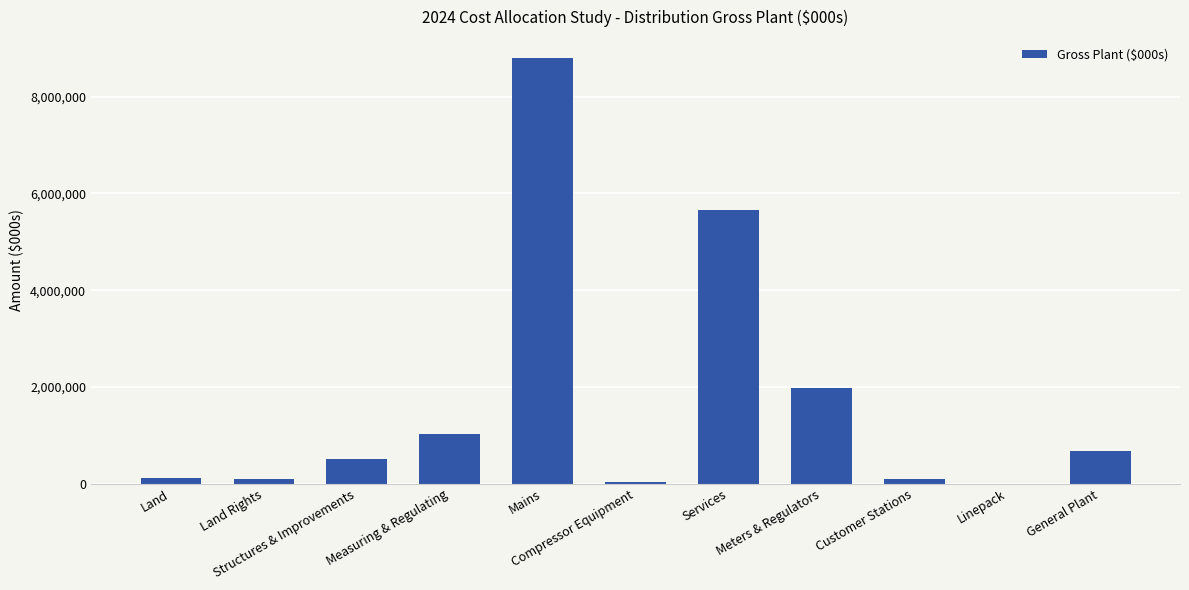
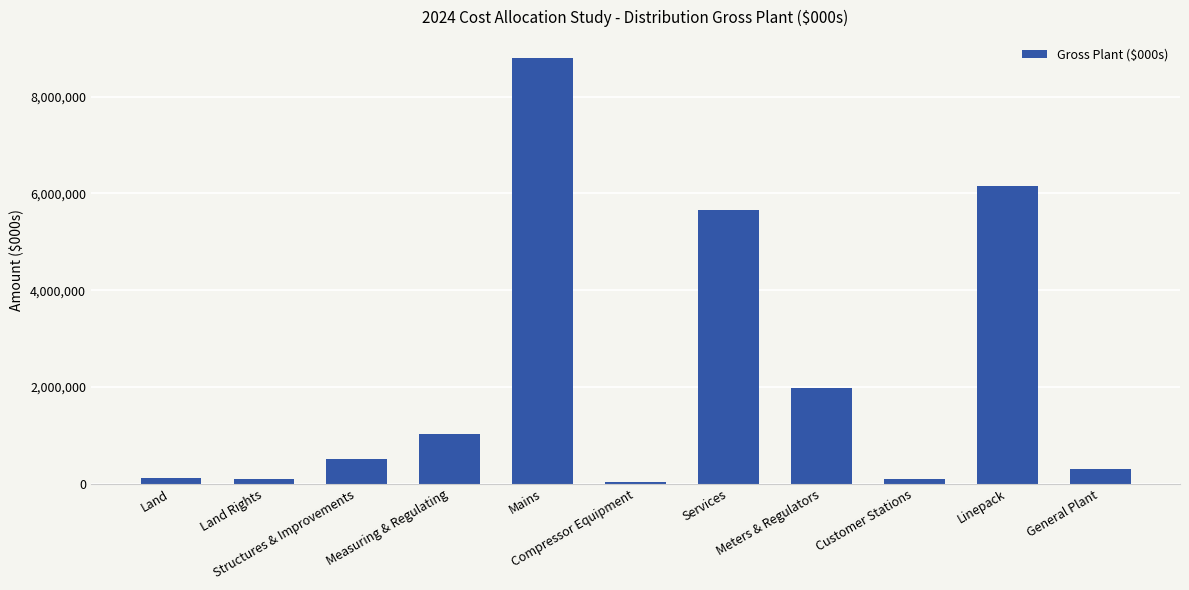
  {
    "Land": "100,000",
    "Land Rights": "100,000",
    "Structures & Improvements": "500,000",
    "Measuring & Regulating": "1,000,000",
    "Mains": "8,800,000",
    "Services": "5,600,000",
    "Meters & Regulators": "2,000,000",
    "Customer Stations": "100,000",
-   "Linepack": "0",
-   "General Plant": "700,000"
+   "Linepack": "6,200,000",
+   "General Plant": "300,000"
  }
